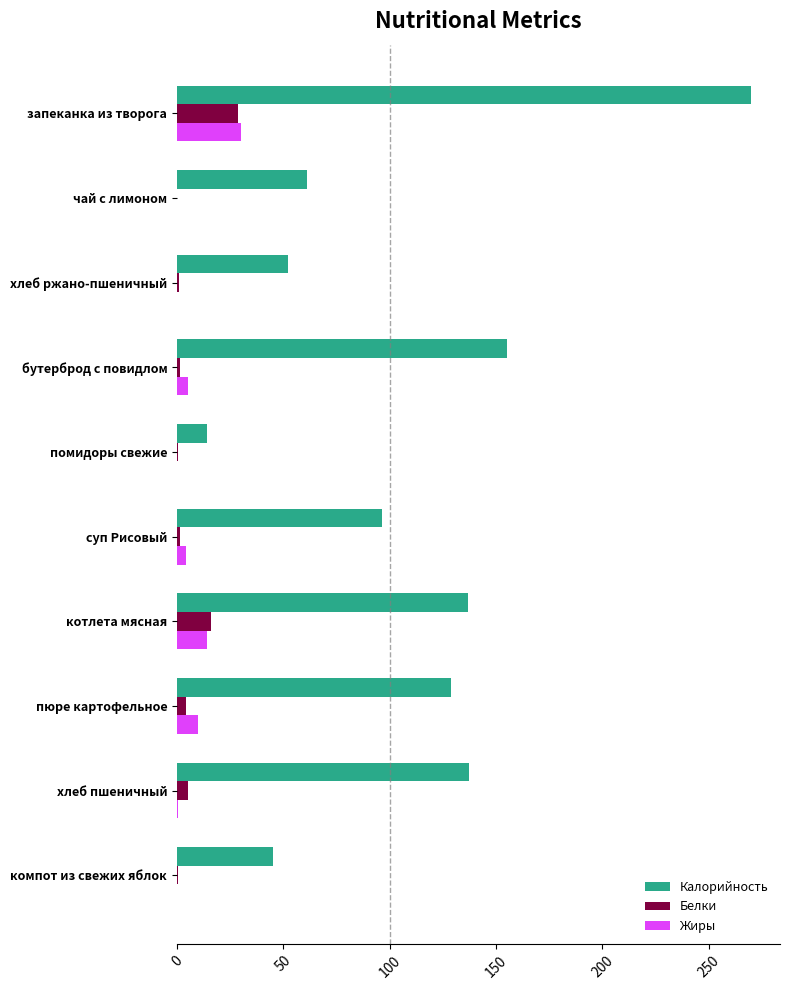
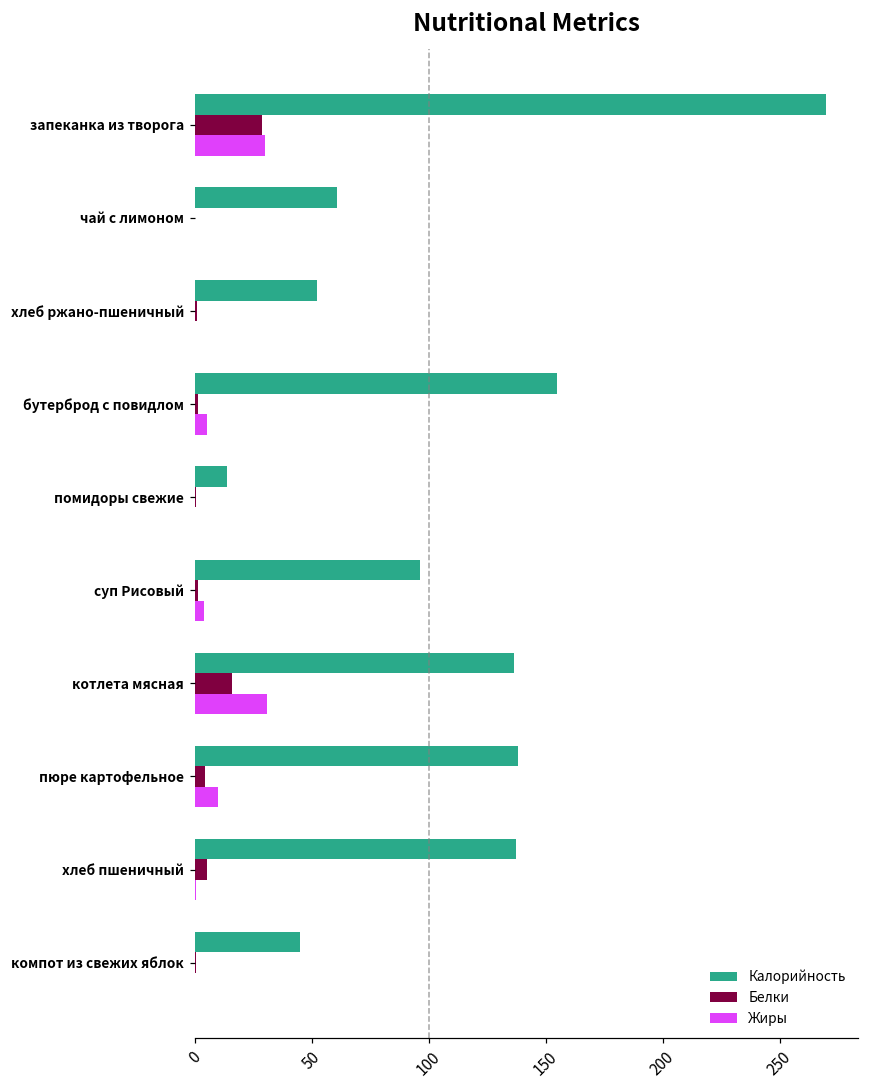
  {
    "Калорийность": {
      "запеканка из творога": 270,
      "чай с лимоном": 61,
      "хлеб ржано-пшеничный": 52,
      "бутерброд с повидлом": 155,
      "помидоры свежие": 14,
      "суп Рисовый": 96,
      "котлета мясная": 137,
-     "пюре картофельное": 129,
+     "пюре картофельное": 138,
      "хлеб пшеничный": 137,
      "компот из свежих яблок": 45
    },
    "Белки": {
      "запеканка из творога": 29,
      "бутерброд с повидлом": 2,
      "суп Рисовый": 1,
      "котлета мясная": 16,
      "пюре картофельное": 4,
      "хлеб пшеничный": 5
    },
    "Жиры": {
      "запеканка из творога": 30,
      "чай с лимоном": 0,
      "бутерброд с повидлом": 5,
      "суп Рисовый": 4,
-     "котлета мясная": 14,
+     "котлета мясная": 31,
      "пюре картофельное": 10
    }
  }
